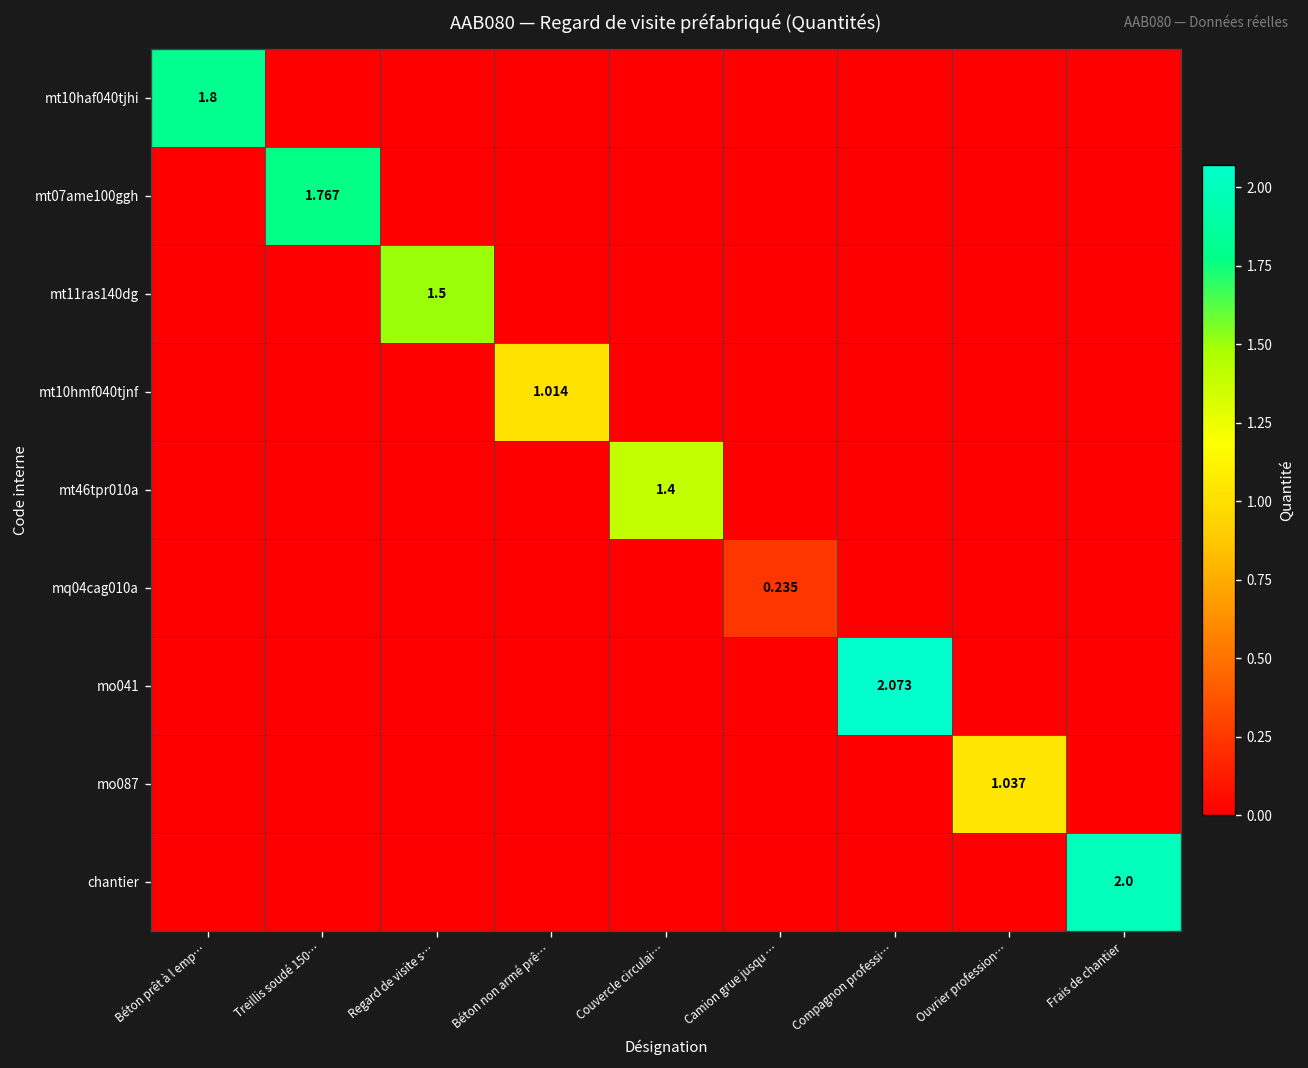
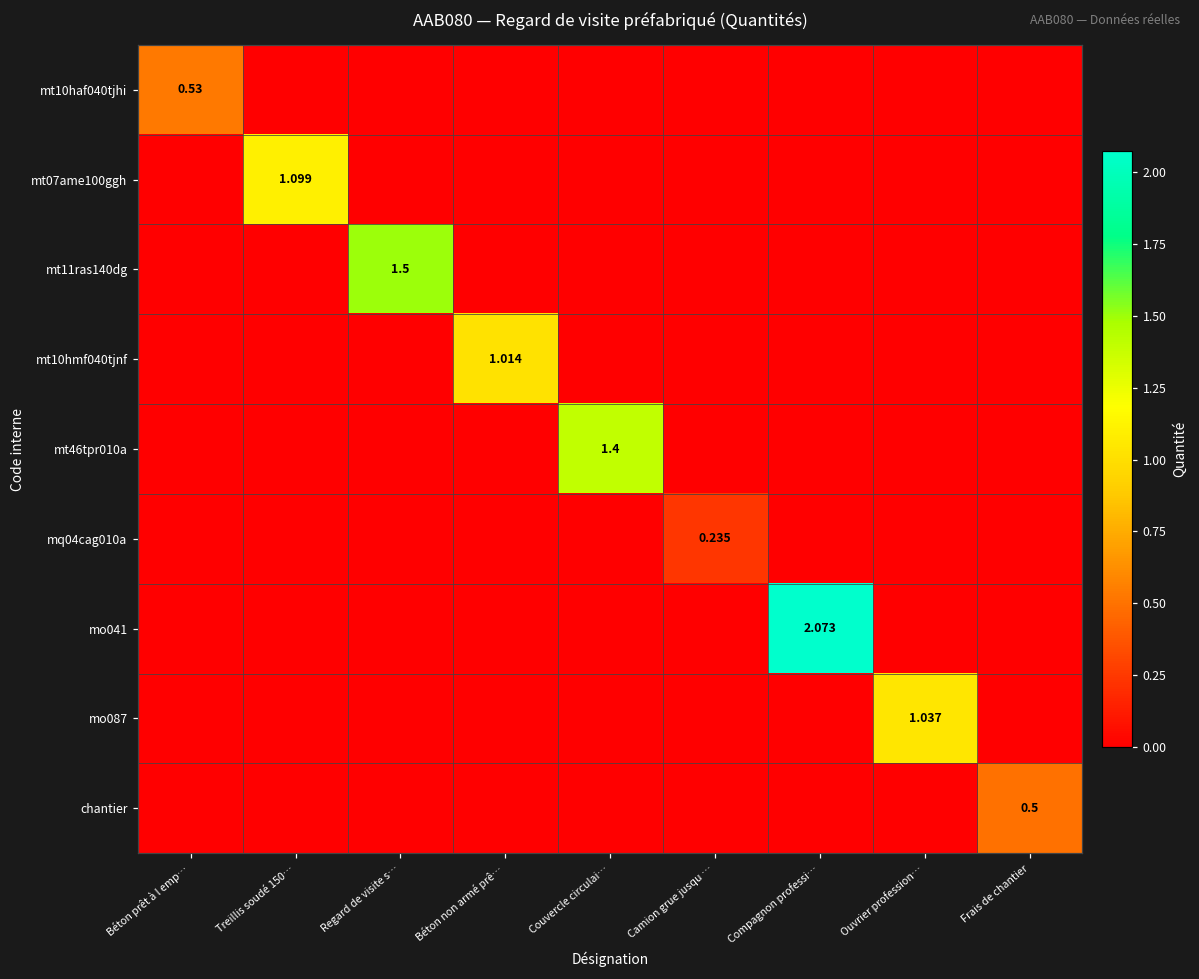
  {
    "mt10haf040tjhi": {
-     "Béton prêt à l emp…": 1.8
+     "Béton prêt à l emp…": 0.53
    },
    "mt07ame100ggh": {
-     "Treillis soudé 150…": 1.767
+     "Treillis soudé 150…": 1.099
    },
    "mt11ras140dg": {
      "Regard de visite s…": 1.5
    },
    "mt10hmf040tjnf": {
      "Béton non armé prê…": 1.014
    },
    "mt46tpr010a": {
      "Couvercle circulai…": 1.4
    },
    "mq04cag010a": {
      "Camion grue jusqu …": 0.235
    },
    "mo041": {
      "Compagnon professi…": 2.073
    },
    "mo087": {
      "Ouvrier profession…": 1.037
    },
    "chantier": {
-     "Frais de chantier": 2.0
+     "Frais de chantier": 0.5
    }
  }
